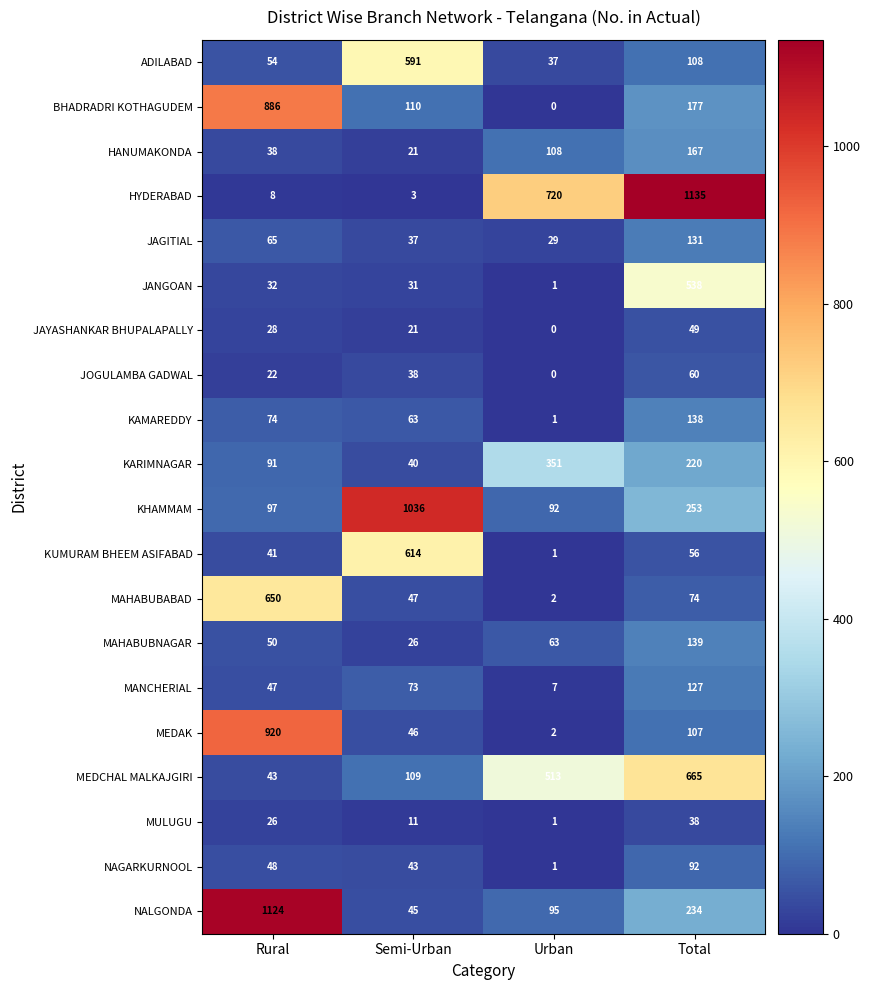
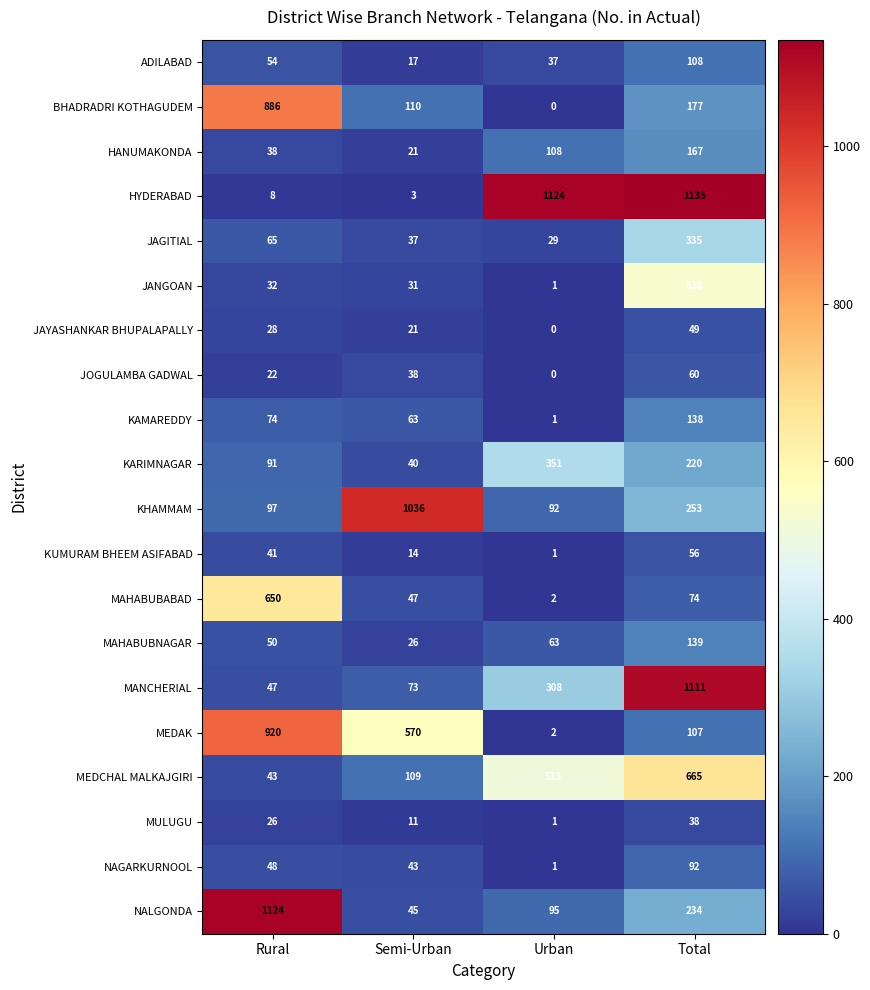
  {
    "ADILABAD": {
      "Rural": 54,
-     "Semi-Urban": 591,
+     "Semi-Urban": 17,
      "Urban": 37,
      "Total": 108
    },
    "BHADRADRI KOTHAGUDEM": {
      "Rural": 886,
      "Semi-Urban": 110,
      "Urban": 0,
      "Total": 177
    },
    "HANUMAKONDA": {
      "Rural": 38,
      "Semi-Urban": 21,
      "Urban": 108,
      "Total": 167
    },
    "HYDERABAD": {
      "Rural": 8,
      "Semi-Urban": 3,
-     "Urban": 720,
+     "Urban": 1124,
      "Total": 1135
    },
    "JAGITIAL": {
      "Rural": 65,
      "Semi-Urban": 37,
      "Urban": 29,
-     "Total": 131
+     "Total": 335
    },
    "JANGOAN": {
      "Rural": 32,
      "Semi-Urban": 31,
      "Urban": 1,
      "Total": 538
    },
    "JAYASHANKAR BHUPALAPALLY": {
      "Rural": 28,
      "Semi-Urban": 21,
      "Urban": 0,
      "Total": 49
    },
    "JOGULAMBA GADWAL": {
      "Rural": 22,
      "Semi-Urban": 38,
      "Urban": 0,
      "Total": 60
    },
    "KAMAREDDY": {
      "Rural": 74,
      "Semi-Urban": 63,
      "Urban": 1,
      "Total": 138
    },
    "KARIMNAGAR": {
      "Rural": 91,
      "Semi-Urban": 40,
      "Urban": 351,
      "Total": 220
    },
    "KHAMMAM": {
      "Rural": 97,
      "Semi-Urban": 1036,
      "Urban": 92,
      "Total": 253
    },
    "KUMURAM BHEEM ASIFABAD": {
      "Rural": 41,
-     "Semi-Urban": 614,
+     "Semi-Urban": 14,
      "Urban": 1,
      "Total": 56
    },
    "MAHABUBABAD": {
      "Rural": 650,
      "Semi-Urban": 47,
      "Urban": 2,
      "Total": 74
    },
    "MAHABUBNAGAR": {
      "Rural": 50,
      "Semi-Urban": 26,
      "Urban": 63,
      "Total": 139
    },
    "MANCHERIAL": {
      "Rural": 47,
      "Semi-Urban": 73,
-     "Urban": 7,
-     "Total": 127
+     "Urban": 308,
+     "Total": 1111
    },
    "MEDAK": {
      "Rural": 920,
-     "Semi-Urban": 46,
+     "Semi-Urban": 570,
      "Urban": 2,
      "Total": 107
    },
    "MEDCHAL MALKAJGIRI": {
      "Rural": 43,
      "Semi-Urban": 109,
      "Total": 665
    },
    "MULUGU": {
      "Rural": 26,
      "Semi-Urban": 11,
      "Urban": 1,
      "Total": 38
    },
    "NAGARKURNOOL": {
      "Rural": 48,
      "Semi-Urban": 43,
      "Urban": 1,
      "Total": 92
    },
    "NALGONDA": {
      "Rural": 1124,
      "Semi-Urban": 45,
      "Urban": 95,
      "Total": 234
    }
  }
